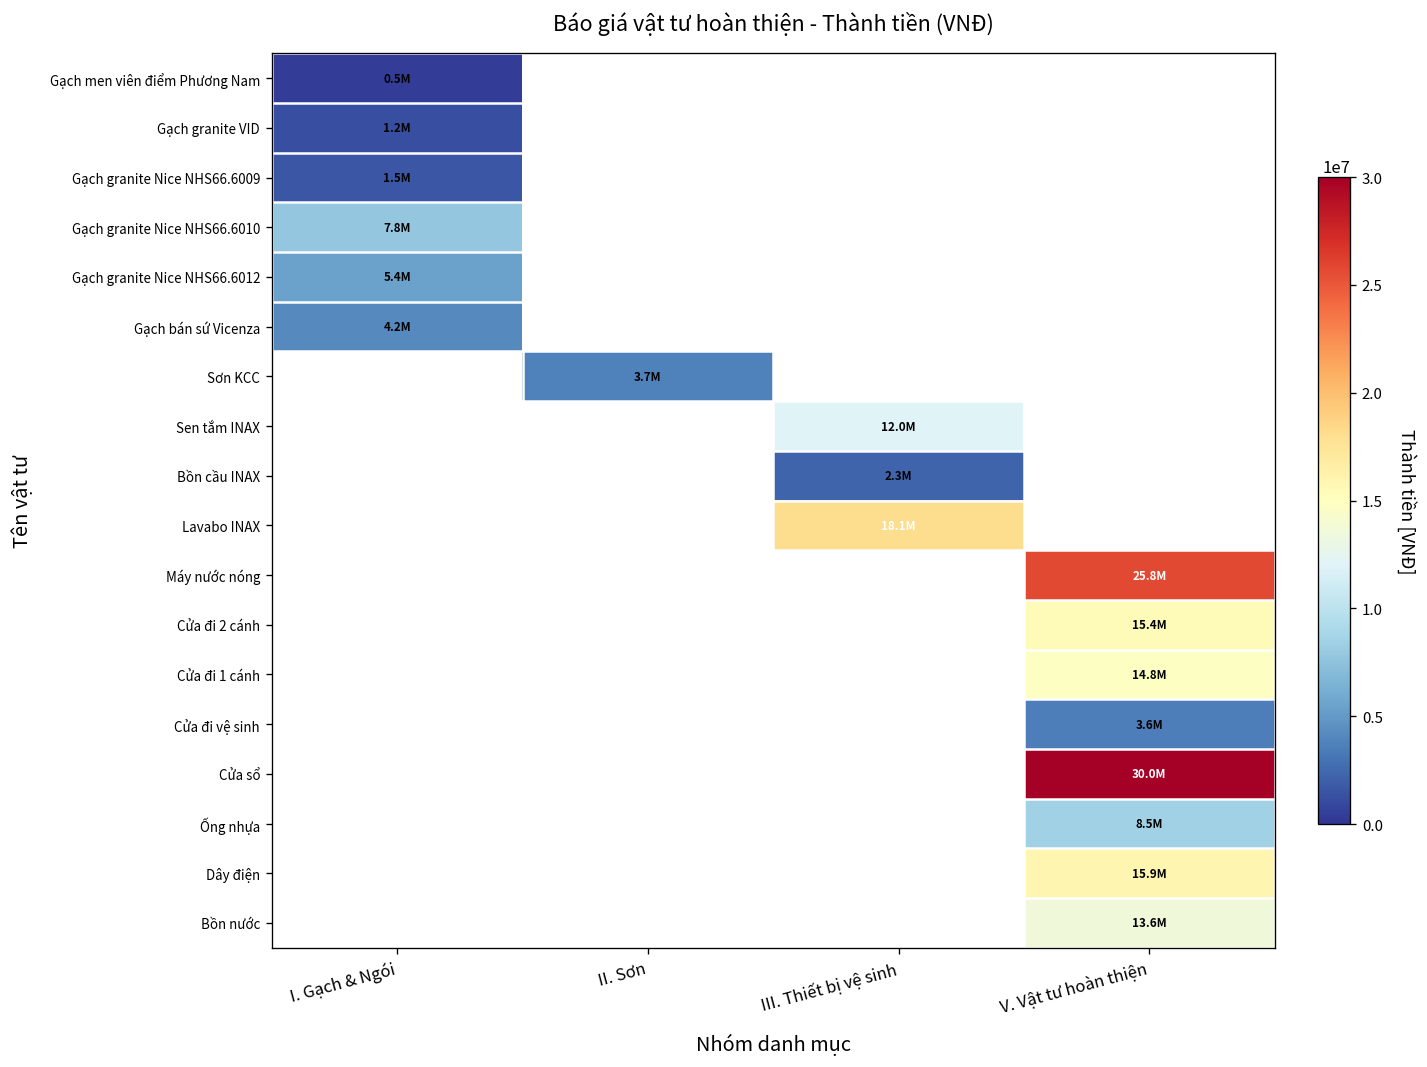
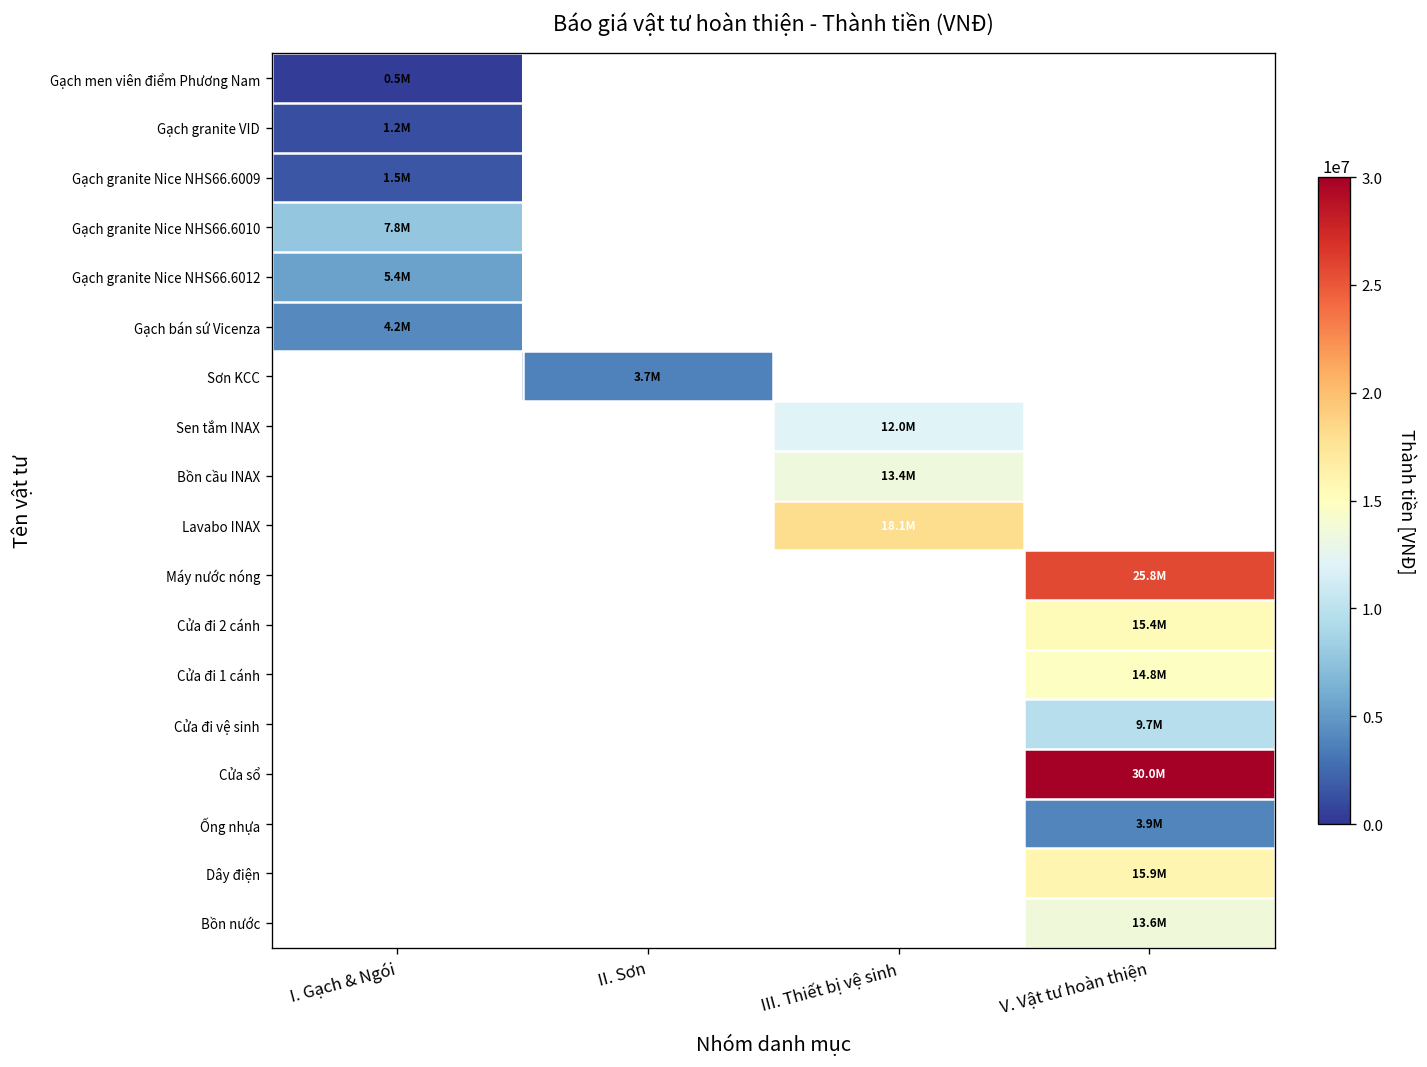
  {
    "Gạch men viên điểm Phương Nam": {
      "I. Gạch & Ngói": "0.5M"
    },
    "Gạch granite VID": {
      "I. Gạch & Ngói": "1.2M"
    },
    "Gạch granite Nice NHS66.6009": {
      "I. Gạch & Ngói": "1.5M"
    },
    "Gạch granite Nice NHS66.6010": {
      "I. Gạch & Ngói": "7.8M"
    },
    "Gạch granite Nice NHS66.6012": {
      "I. Gạch & Ngói": "5.4M"
    },
    "Gạch bán sứ Vicenza": {
      "I. Gạch & Ngói": "4.2M"
    },
    "Sơn KCC": {
      "II. Sơn": "3.7M"
    },
    "Sen tắm INAX": {
      "III. Thiết bị vệ sinh": "12.0M"
    },
    "Bồn cầu INAX": {
-     "III. Thiết bị vệ sinh": "2.3M"
+     "III. Thiết bị vệ sinh": "13.4M"
    },
    "Lavabo INAX": {
      "III. Thiết bị vệ sinh": "18.1M"
    },
    "Máy nước nóng": {
      "V. Vật tư hoàn thiện": "25.8M"
    },
    "Cửa đi 2 cánh": {
      "V. Vật tư hoàn thiện": "15.4M"
    },
    "Cửa đi 1 cánh": {
      "V. Vật tư hoàn thiện": "14.8M"
    },
    "Cửa đi vệ sinh": {
-     "V. Vật tư hoàn thiện": "3.6M"
+     "V. Vật tư hoàn thiện": "9.7M"
    },
    "Cửa sổ": {
      "V. Vật tư hoàn thiện": "30.0M"
    },
    "Ống nhựa": {
-     "V. Vật tư hoàn thiện": "8.5M"
+     "V. Vật tư hoàn thiện": "3.9M"
    },
    "Dây điện": {
      "V. Vật tư hoàn thiện": "15.9M"
    },
    "Bồn nước": {
      "V. Vật tư hoàn thiện": "13.6M"
    }
  }
